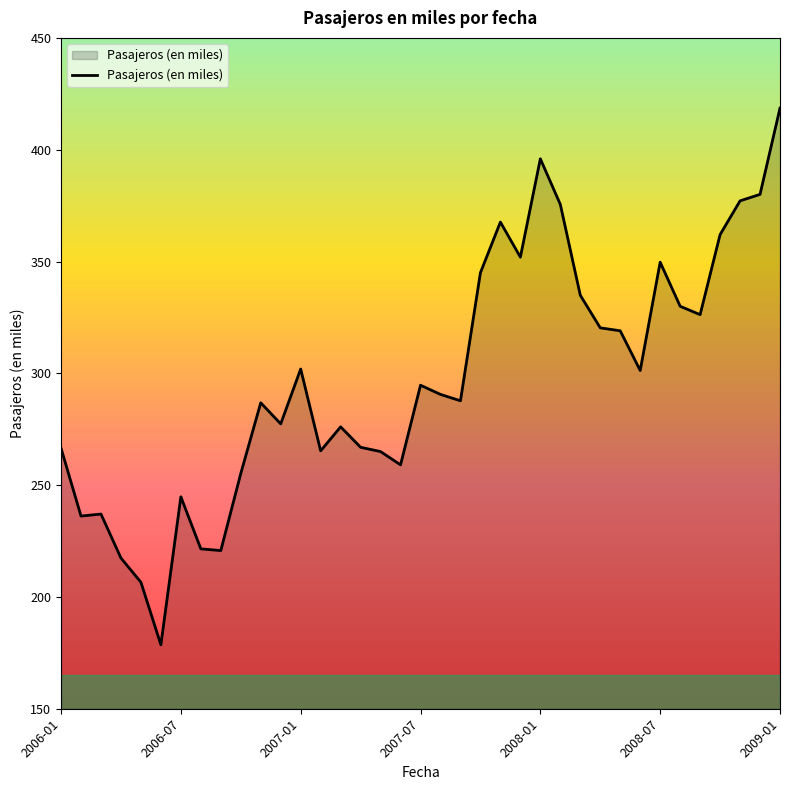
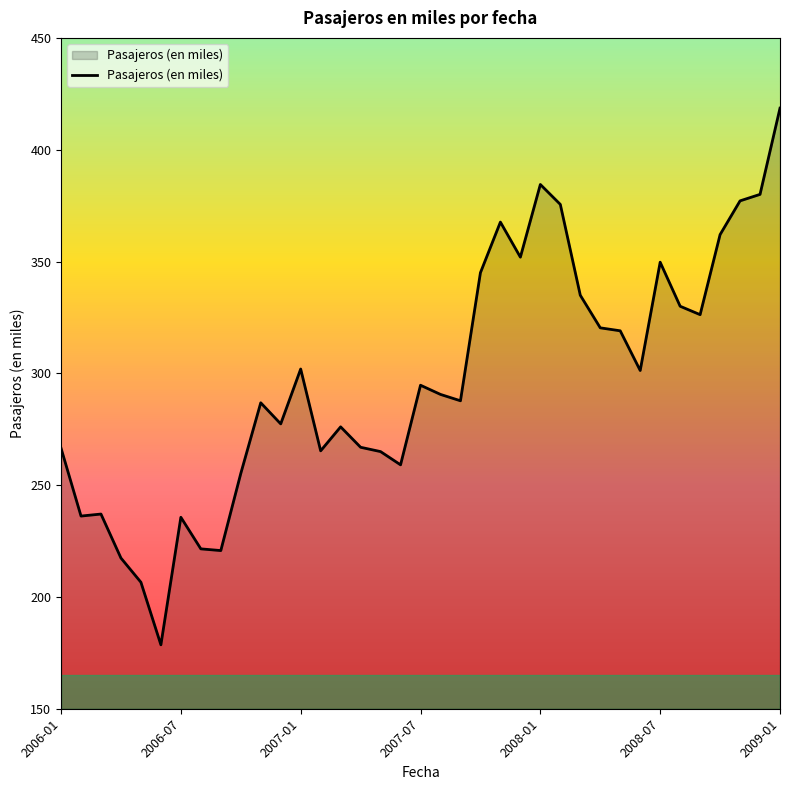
  {
    "2006-01": 267,
-   "2006-07": 245,
+   "2006-07": 236,
    "2007-01": 302,
    "2007-07": 295,
-   "2008-01": 396,
+   "2008-01": 384,
    "2008-07": 350,
    "2009-01": 419
  }
